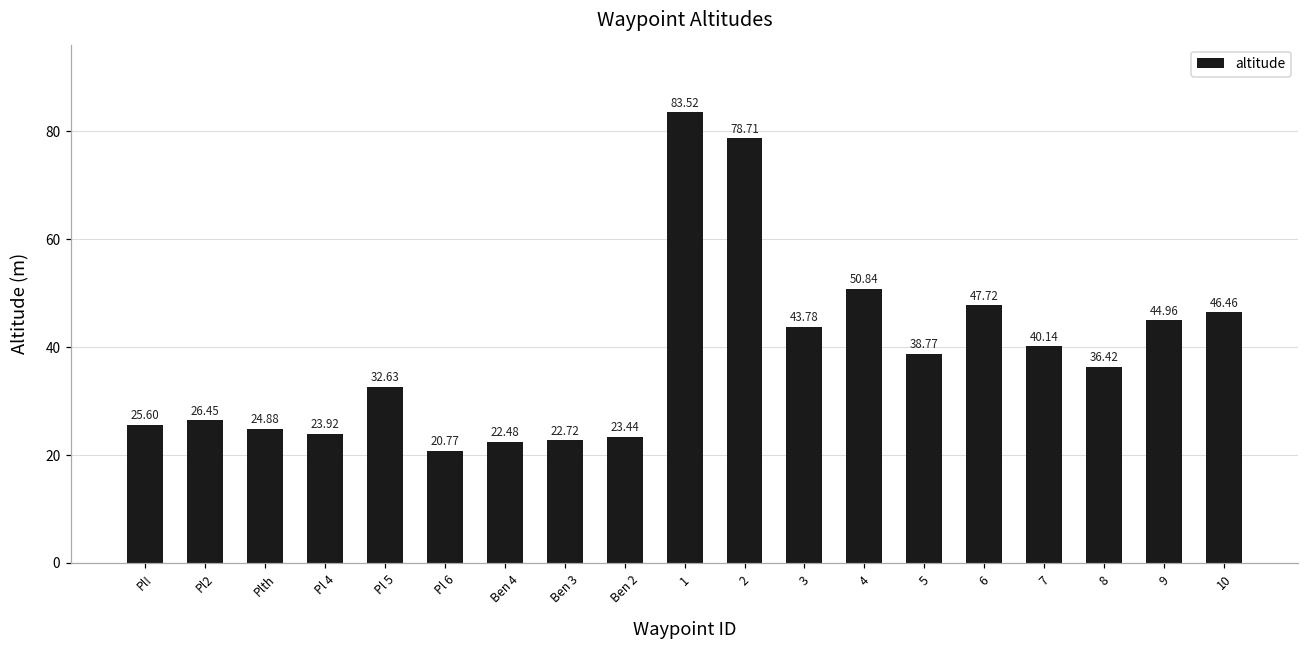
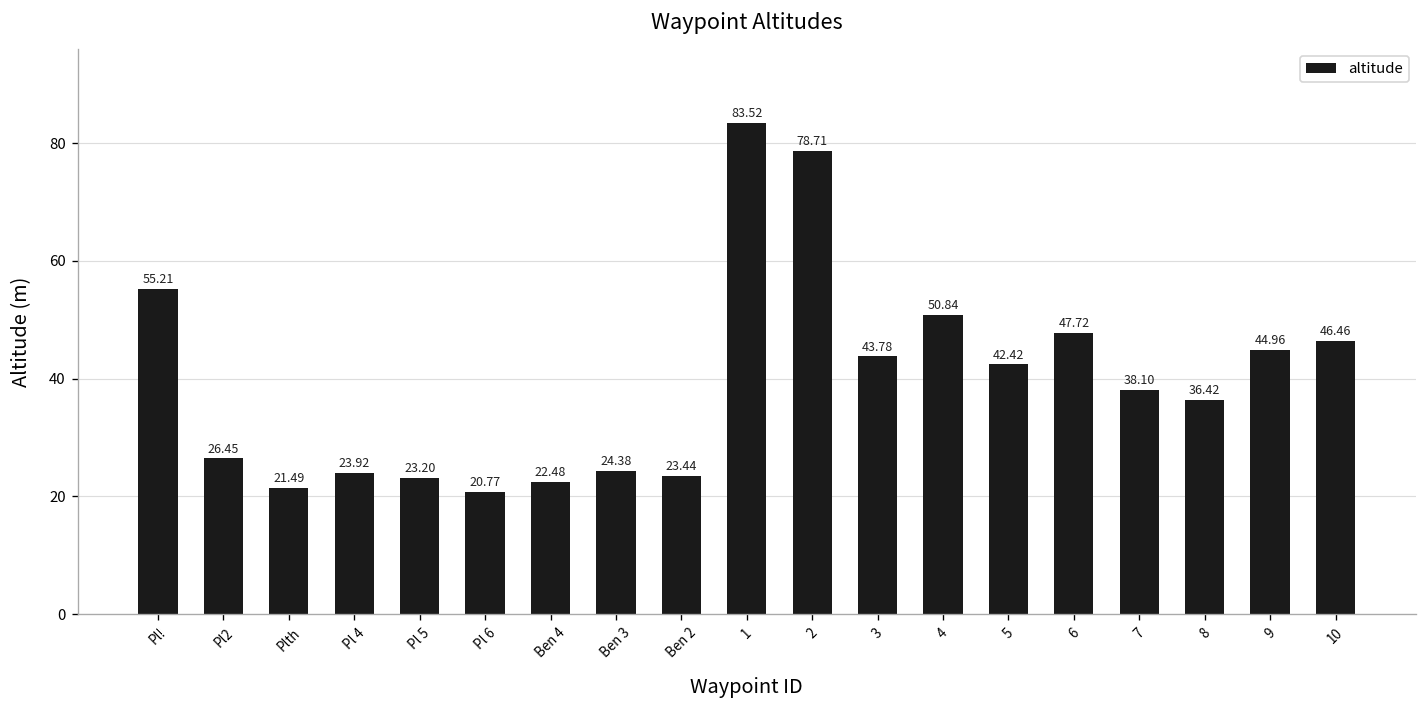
  {
-   "Pl!": 25.60,
+   "Pl!": 55.21,
    "Pl2": 26.45,
-   "Plth": 24.88,
+   "Plth": 21.49,
    "Pl 4": 23.92,
-   "Pl 5": 32.63,
+   "Pl 5": 23.20,
    "Pl 6": 20.77,
    "Ben 4": 22.48,
-   "Ben 3": 22.72,
+   "Ben 3": 24.38,
    "Ben 2": 23.44,
    "1": 83.52,
    "2": 78.71,
    "3": 43.78,
    "4": 50.84,
-   "5": 38.77,
+   "5": 42.42,
    "6": 47.72,
-   "7": 40.14,
+   "7": 38.10,
    "8": 36.42,
    "9": 44.96,
    "10": 46.46
  }
